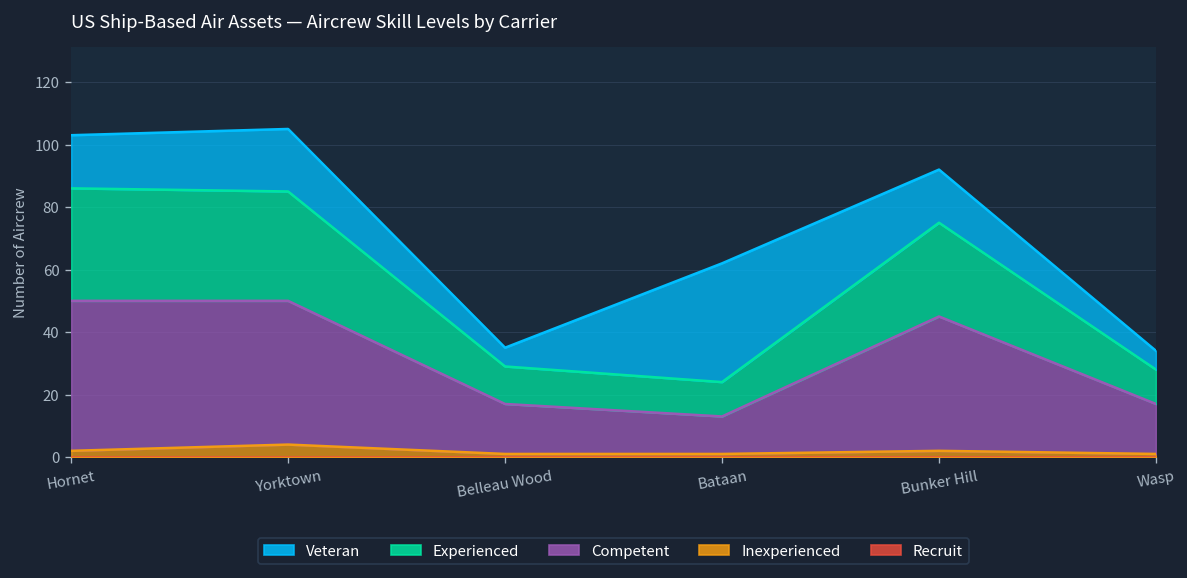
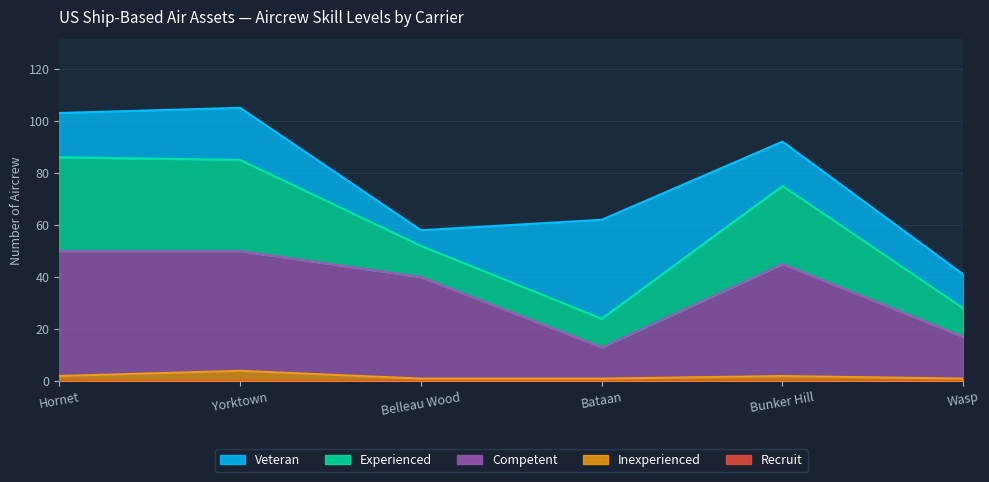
  {
    "Recruit": {
      "Hornet": 0,
      "Yorktown": 0,
      "Belleau Wood": 0,
      "Bataan": 0,
      "Bunker Hill": 0,
      "Wasp": 0
    },
    "Inexperienced": {
      "Hornet": 2,
      "Yorktown": 4,
      "Belleau Wood": 1,
      "Bataan": 1,
      "Bunker Hill": 2,
      "Wasp": 1
    },
    "Competent": {
      "Hornet": 48,
      "Yorktown": 46,
-     "Belleau Wood": 16,
+     "Belleau Wood": 39,
      "Bataan": 12,
      "Bunker Hill": 43,
      "Wasp": 16
    },
    "Experienced": {
      "Hornet": 36,
      "Yorktown": 35,
      "Belleau Wood": 12,
      "Bataan": 11,
      "Bunker Hill": 30,
      "Wasp": 11
    },
    "Veteran": {
      "Hornet": 17,
      "Yorktown": 20,
      "Belleau Wood": 6,
      "Bataan": 38,
      "Bunker Hill": 17,
-     "Wasp": 6
+     "Wasp": 13
    }
  }
